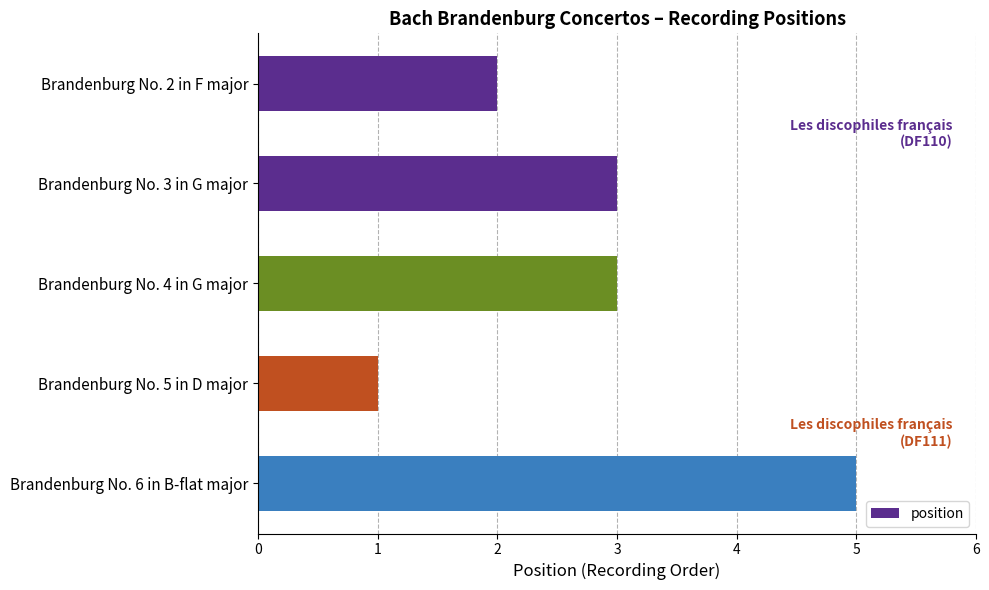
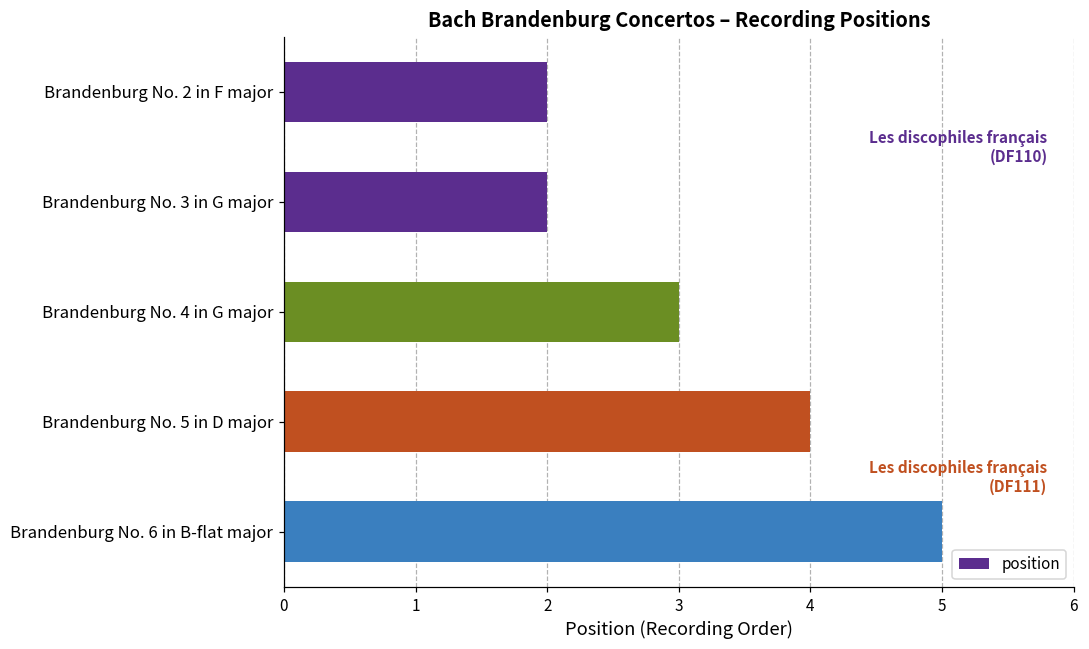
  {
    "Brandenburg No. 2 in F major": 2,
-   "Brandenburg No. 3 in G major": 3,
+   "Brandenburg No. 3 in G major": 2,
    "Brandenburg No. 4 in G major": 3,
-   "Brandenburg No. 5 in D major": 1,
+   "Brandenburg No. 5 in D major": 4,
    "Brandenburg No. 6 in B-flat major": 5
  }
